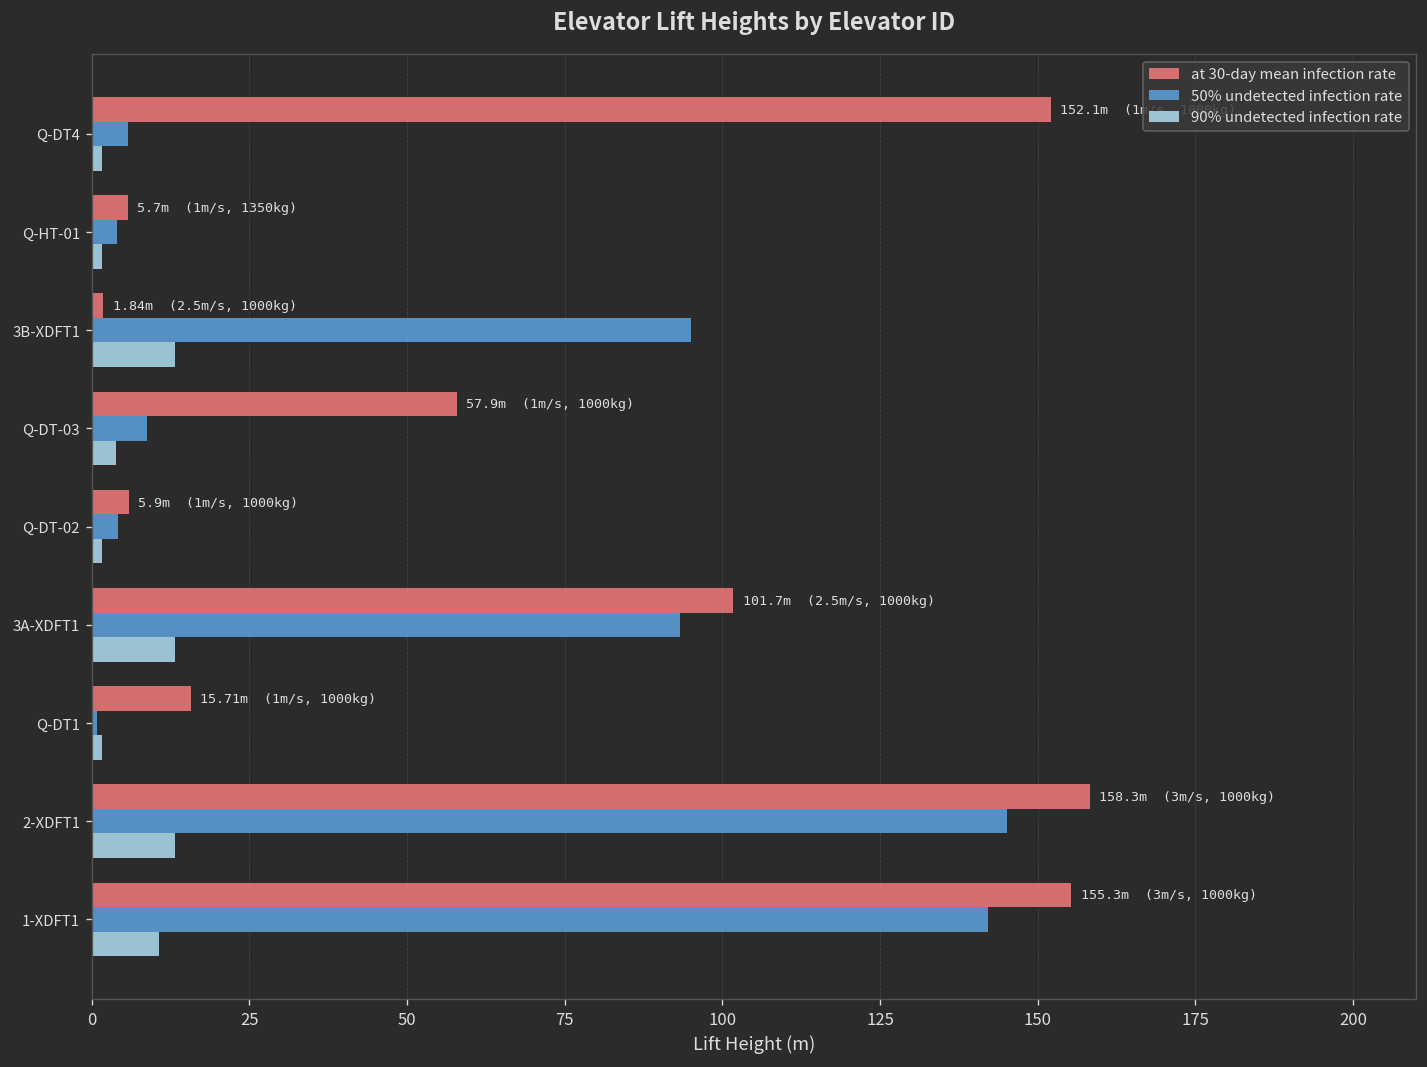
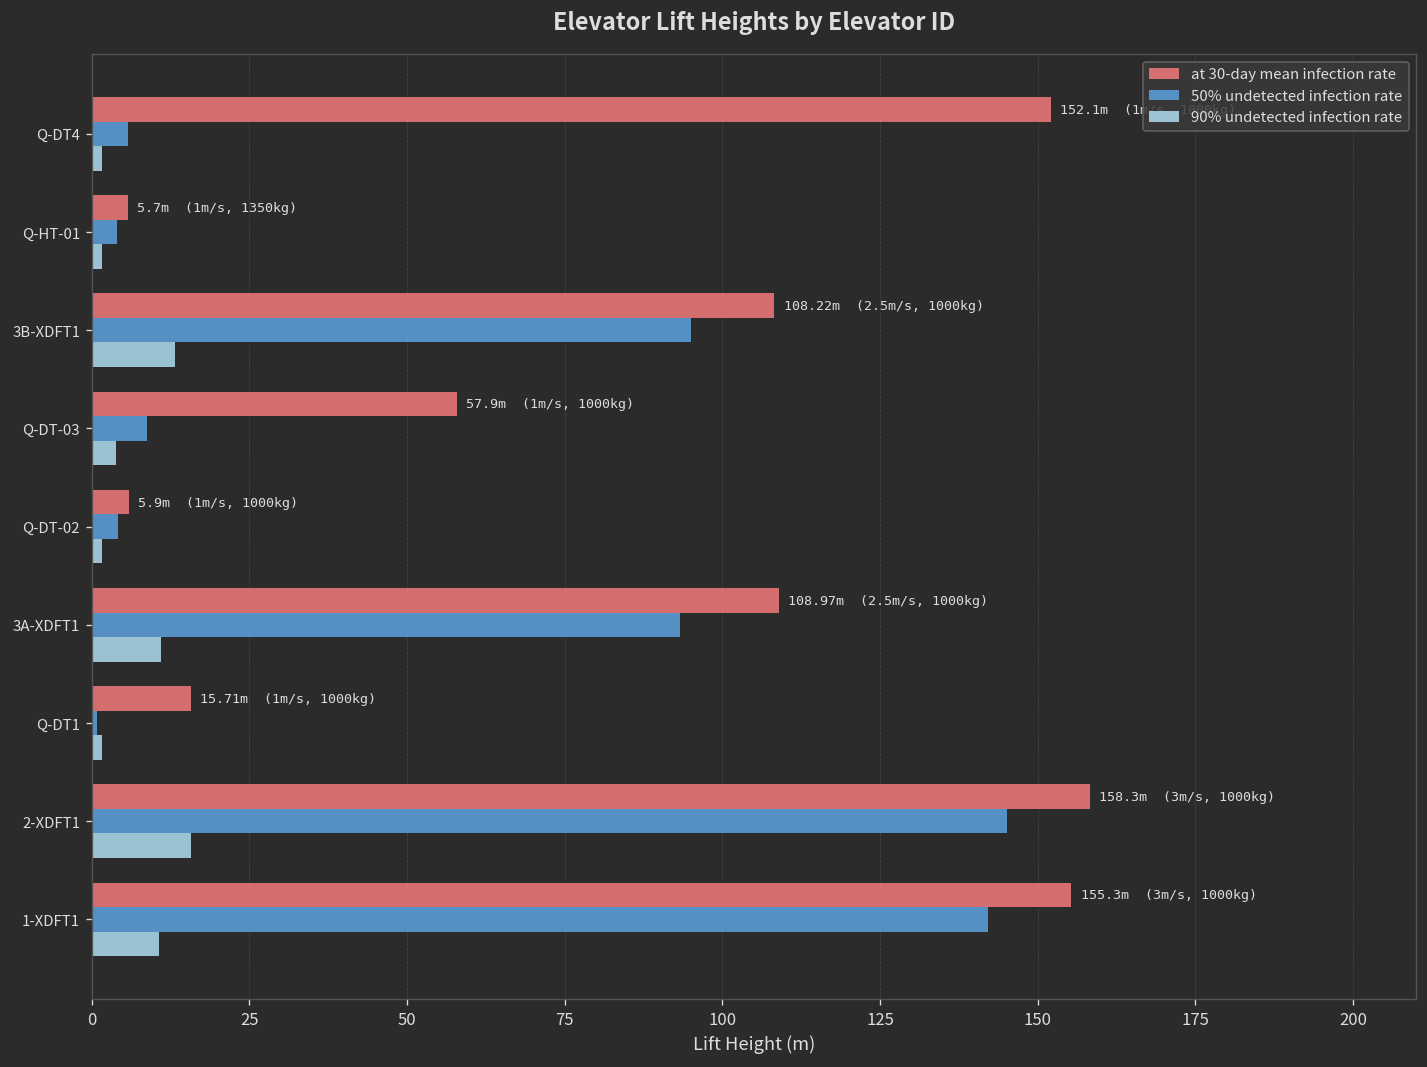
  {
    "at 30-day mean infection rate": {
      "Q-HT-01": "5.7m",
-     "3B-XDFT1": "1.84m",
+     "3B-XDFT1": "108.22m",
      "Q-DT-03": "57.9m",
      "Q-DT-02": "5.9m",
-     "3A-XDFT1": "101.7m",
+     "3A-XDFT1": "108.97m",
      "Q-DT1": "15.71m",
      "2-XDFT1": "158.3m",
      "1-XDFT1": "155.3m"
    },
    "50% undetected infection rate": {
      "Q-DT4": "6",
      "Q-HT-01": "4",
      "3B-XDFT1": "95",
      "Q-DT-03": "9",
      "Q-DT-02": "4",
      "3A-XDFT1": "93",
      "Q-DT1": "1",
      "2-XDFT1": "145",
      "1-XDFT1": "142"
    },
    "90% undetected infection rate": {
      "Q-DT4": "2",
      "Q-HT-01": "2",
      "3B-XDFT1": "13",
      "Q-DT-03": "4",
      "Q-DT-02": "2",
-     "3A-XDFT1": "13",
+     "3A-XDFT1": "11",
      "Q-DT1": "2",
-     "2-XDFT1": "13",
+     "2-XDFT1": "16",
      "1-XDFT1": "11"
    }
  }
